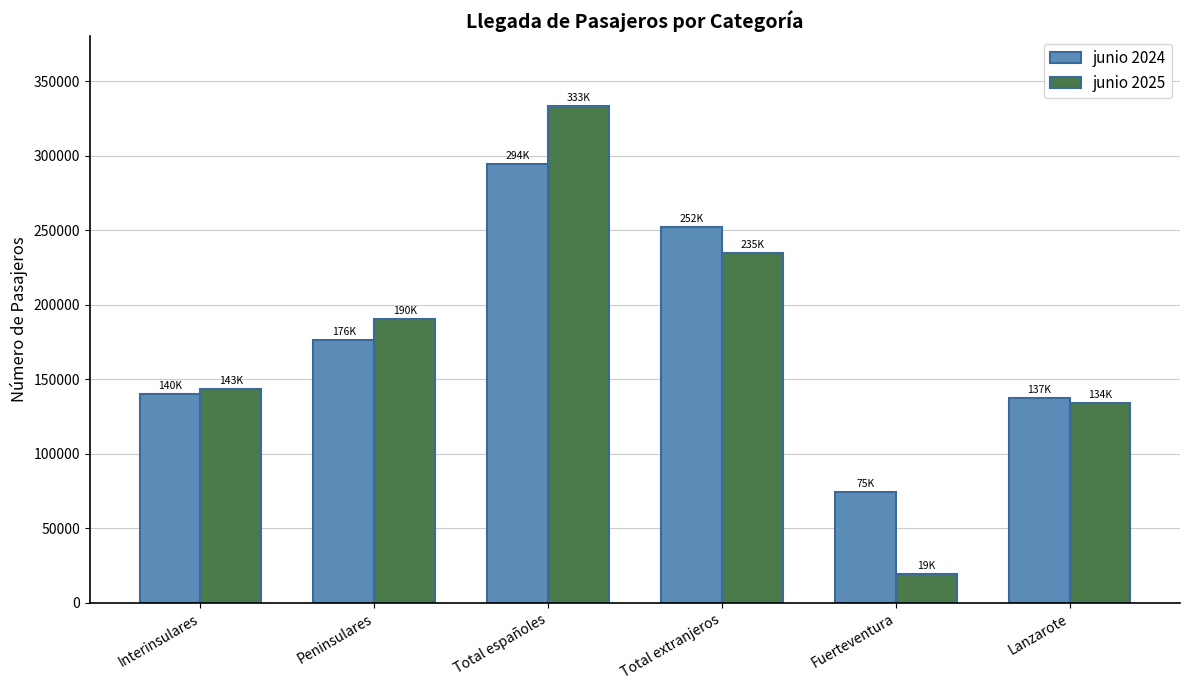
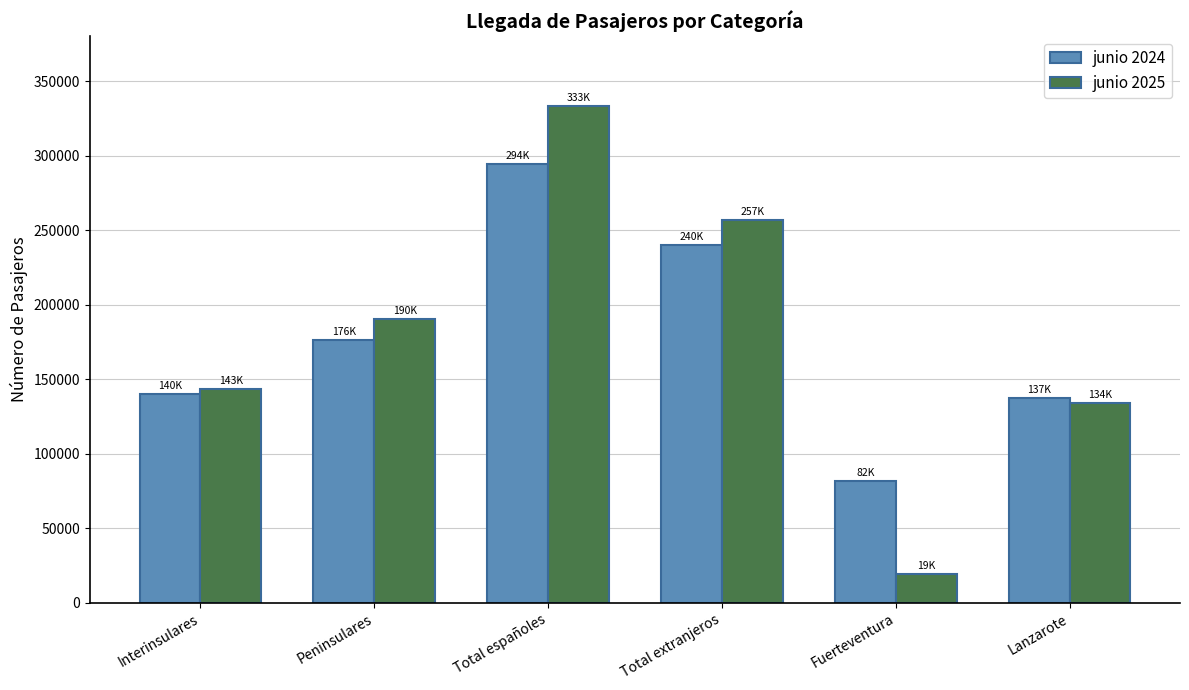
  {
    "junio 2024": {
      "Interinsulares": "140K",
      "Peninsulares": "176K",
      "Total españoles": "294K",
-     "Total extranjeros": "252K",
-     "Fuerteventura": "75K",
+     "Total extranjeros": "240K",
+     "Fuerteventura": "82K",
      "Lanzarote": "137K"
    },
    "junio 2025": {
      "Interinsulares": "143K",
      "Peninsulares": "190K",
      "Total españoles": "333K",
-     "Total extranjeros": "235K",
+     "Total extranjeros": "257K",
      "Fuerteventura": "19K",
      "Lanzarote": "134K"
    }
  }
